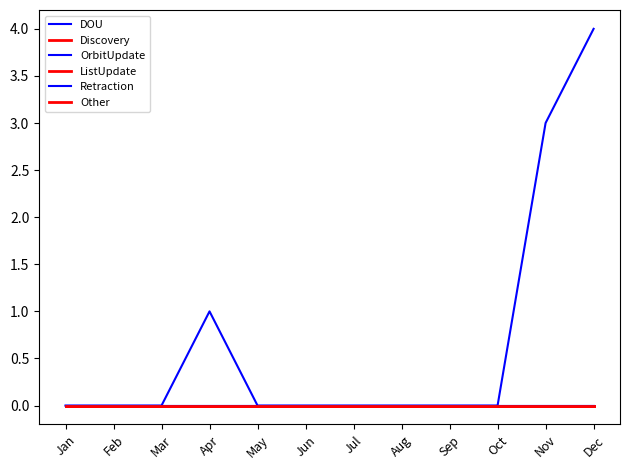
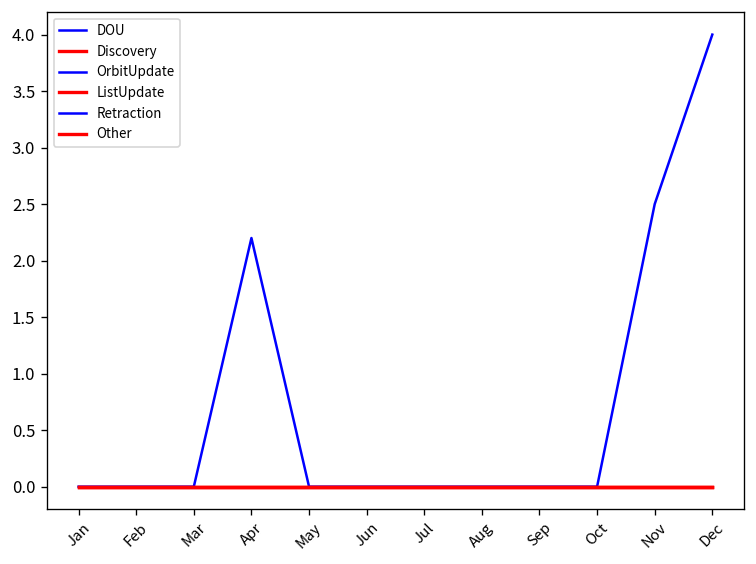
  {
    "DOU": {
-     "Apr": 1.0,
-     "Nov": 3.0,
+     "Apr": 2.2,
+     "Nov": 2.5,
      "Dec": 4.0
    },
    "Other": {
      "Apr": 0.0,
      "Nov": 0.0,
      "Dec": 0.0
    }
  }
